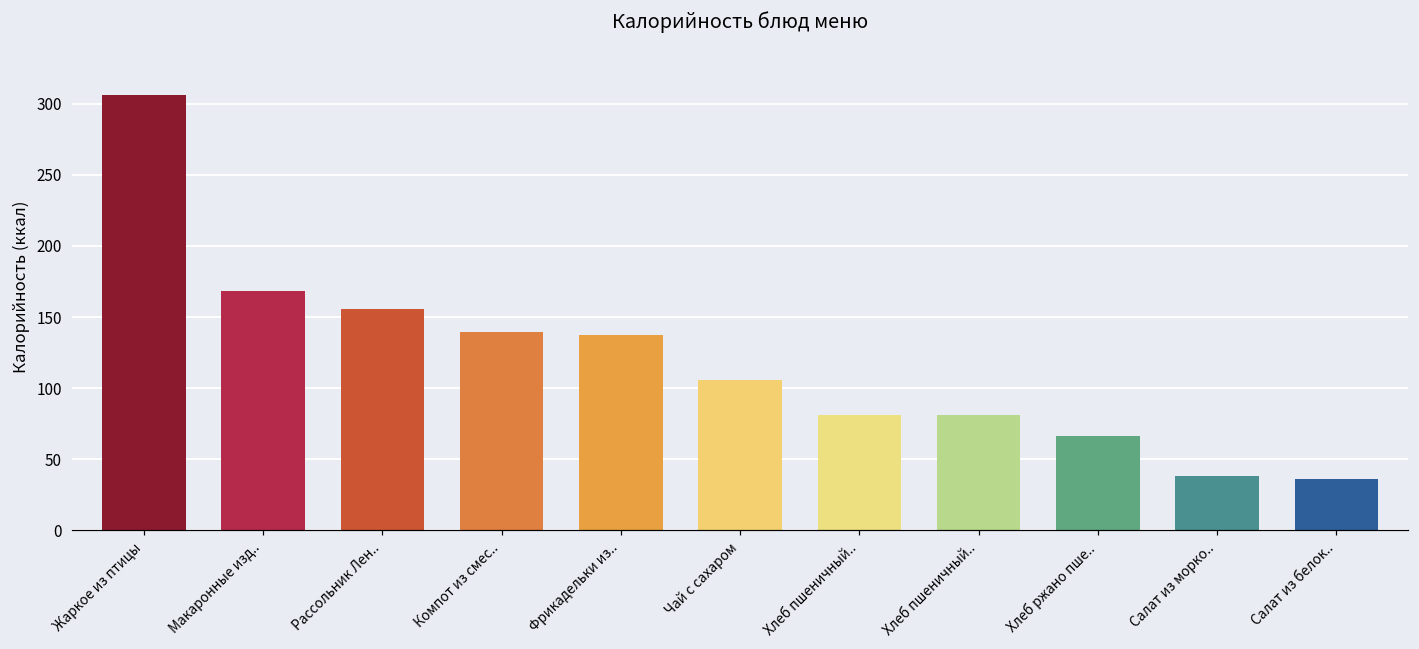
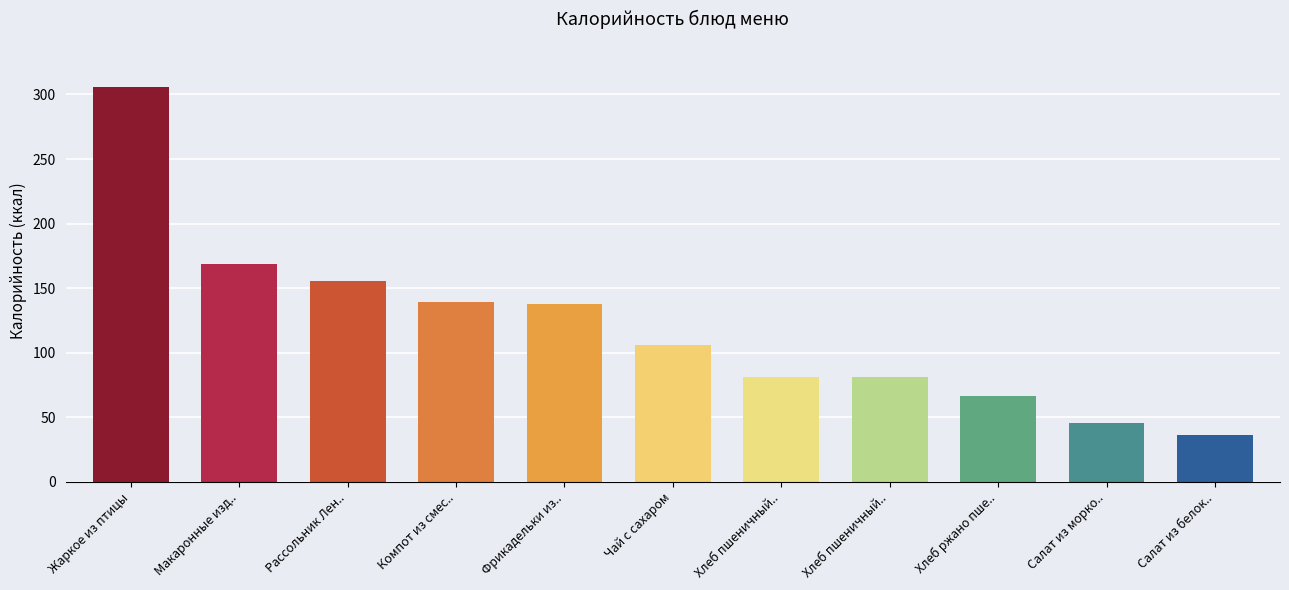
  {
    "Жаркое из птицы": 306,
    "Макаронные изд..": 168,
    "Рассольник Лен..": 156,
    "Компот из смес..": 139,
    "Фрикадельки из..": 138,
    "Чай с сахаром": 106,
    "Хлеб ржано пше..": 67,
-   "Салат из морко..": 38,
+   "Салат из морко..": 46,
    "Салат из белок..": 36
  }
